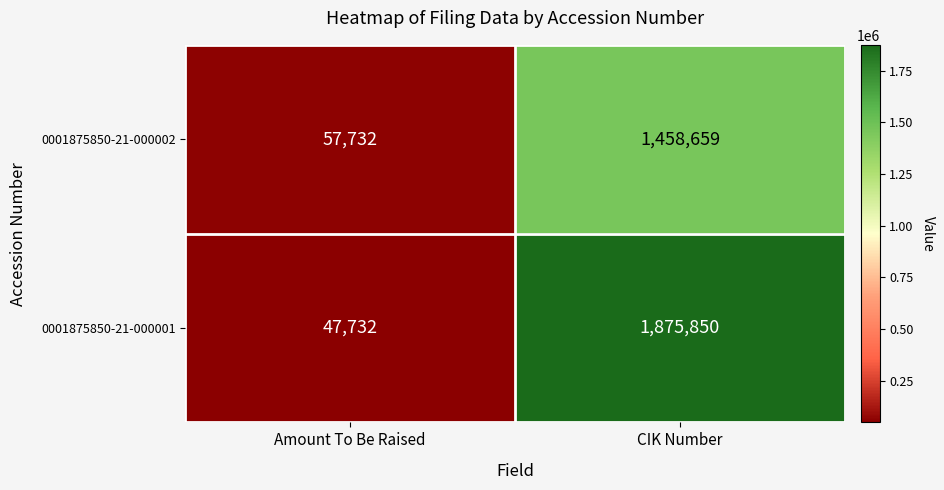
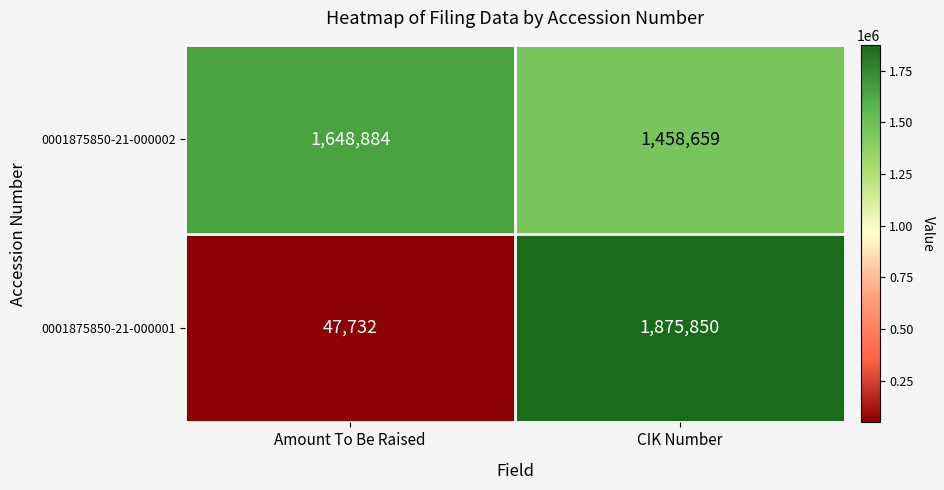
  {
    "0001875850-21-000002": {
-     "Amount To Be Raised": "57,732",
+     "Amount To Be Raised": "1,648,884",
      "CIK Number": "1,458,659"
    },
    "0001875850-21-000001": {
      "Amount To Be Raised": "47,732",
      "CIK Number": "1,875,850"
    }
  }
